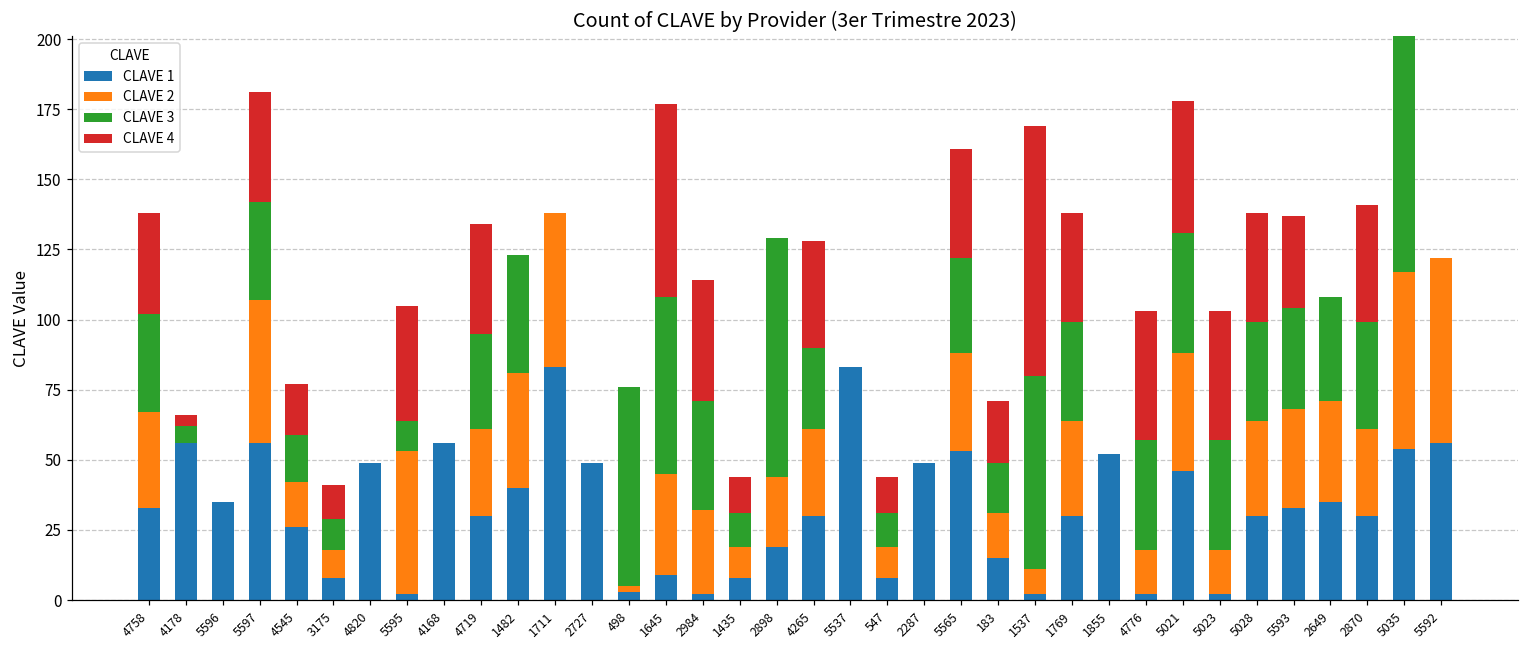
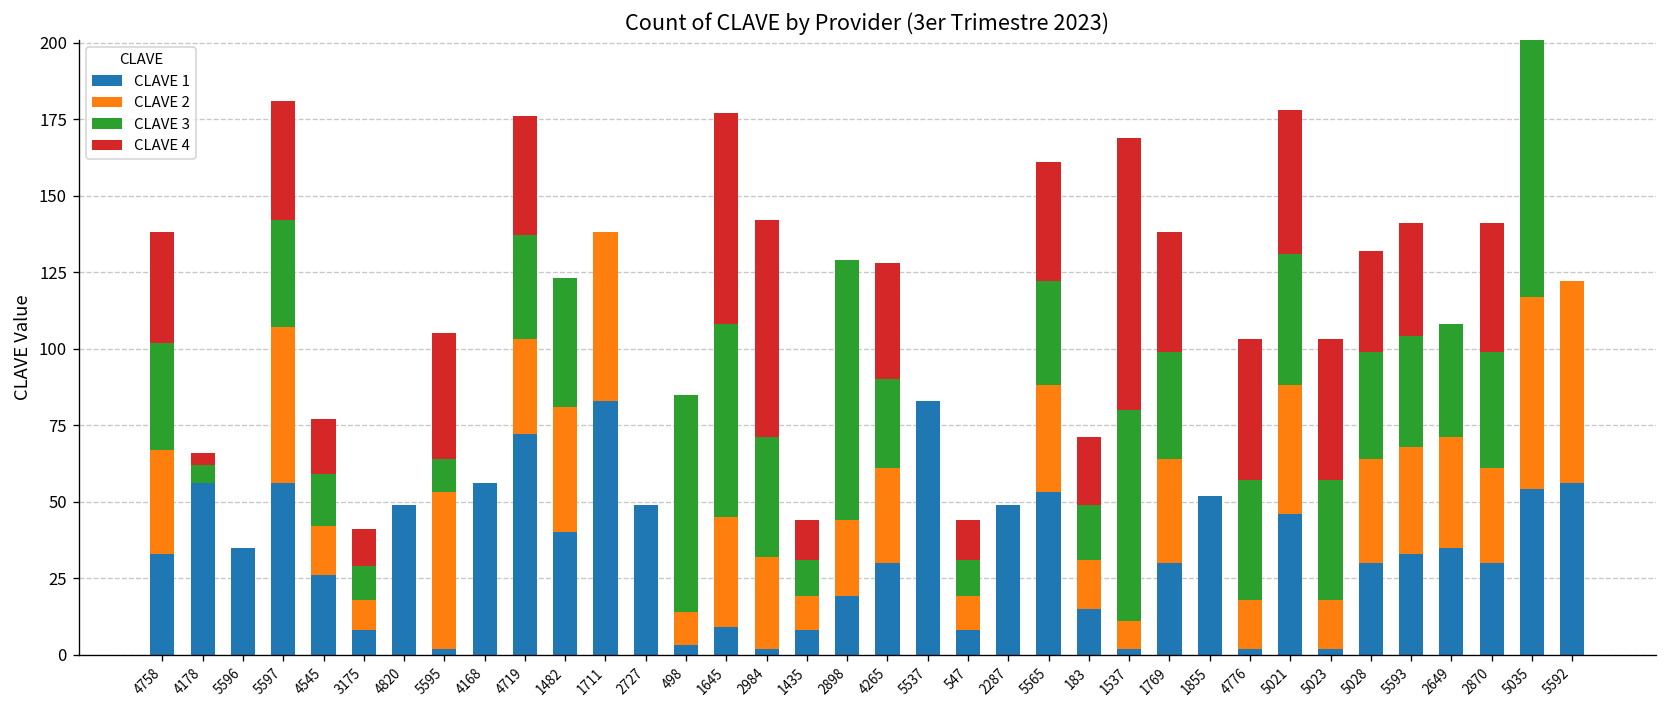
  {
    "CLAVE 1": {
      "4758": 33,
      "4178": 56,
      "5596": 35,
      "5597": 56,
      "4545": 26,
      "3175": 8,
      "4820": 49,
      "5595": 2,
      "4168": 56,
-     "4719": 30,
+     "4719": 72,
      "1482": 40,
      "1711": 83,
      "2727": 49,
      "498": 3,
      "1645": 9,
      "2984": 2,
      "1435": 8,
      "2898": 19,
      "4265": 30,
      "5537": 83,
      "547": 8,
      "2287": 49,
      "5565": 53,
      "183": 15,
      "1537": 2,
      "1769": 30,
      "1855": 52,
      "4776": 2,
      "5021": 46,
      "5023": 2,
      "5028": 30,
      "5593": 33,
      "2649": 35,
      "2870": 30,
      "5035": 54,
      "5592": 56
    },
    "CLAVE 2": {
      "4758": 34,
      "4178": 0,
      "5596": 0,
      "5597": 51,
      "4545": 16,
      "3175": 10,
      "4820": 0,
      "5595": 51,
      "4168": 0,
      "4719": 31,
      "1482": 41,
      "1711": 55,
      "2727": 0,
-     "498": 2,
+     "498": 11,
      "1645": 36,
      "2984": 30,
      "1435": 11,
      "2898": 25,
      "4265": 31,
      "5537": 0,
      "547": 11,
      "2287": 0,
      "5565": 35,
      "183": 16,
      "1537": 9,
      "1769": 34,
      "1855": 0,
      "4776": 16,
      "5021": 42,
      "5023": 16,
      "5028": 34,
      "5593": 35,
      "2649": 36,
      "2870": 31,
      "5035": 63,
      "5592": 66
    },
    "CLAVE 3": {
      "4758": 35,
      "4178": 6,
      "5596": 0,
      "5597": 35,
      "4545": 17,
      "3175": 11,
      "4820": 0,
      "5595": 11,
      "4168": 0,
      "4719": 34,
      "1482": 42,
      "1711": 0,
      "2727": 0,
      "498": 71,
      "1645": 63,
      "2984": 39,
      "1435": 12,
      "2898": 85,
      "4265": 29,
      "5537": 0,
      "547": 12,
      "2287": 0,
      "5565": 34,
      "183": 18,
      "1537": 69,
      "1769": 35,
      "1855": 0,
      "4776": 39,
      "5021": 43,
      "5023": 39,
      "5028": 35,
      "5593": 36,
      "2649": 37,
      "2870": 38,
      "5035": 84,
      "5592": 0
    },
    "CLAVE 4": {
      "4758": 36,
      "4178": 4,
      "5596": 0,
      "5597": 39,
      "4545": 18,
      "3175": 12,
      "4820": 0,
      "5595": 41,
      "4168": 0,
      "4719": 39,
      "1482": 0,
      "1711": 0,
      "2727": 0,
      "498": 0,
      "1645": 69,
-     "2984": 43,
+     "2984": 71,
      "1435": 13,
      "2898": 0,
      "4265": 38,
      "5537": 0,
      "547": 13,
      "2287": 0,
      "5565": 39,
      "183": 22,
      "1537": 89,
      "1769": 39,
      "1855": 0,
      "4776": 46,
      "5021": 47,
      "5023": 46,
-     "5028": 39,
-     "5593": 33,
+     "5028": 33,
+     "5593": 37,
      "2649": 0,
      "2870": 42,
      "5035": 0,
      "5592": 0
    }
  }
